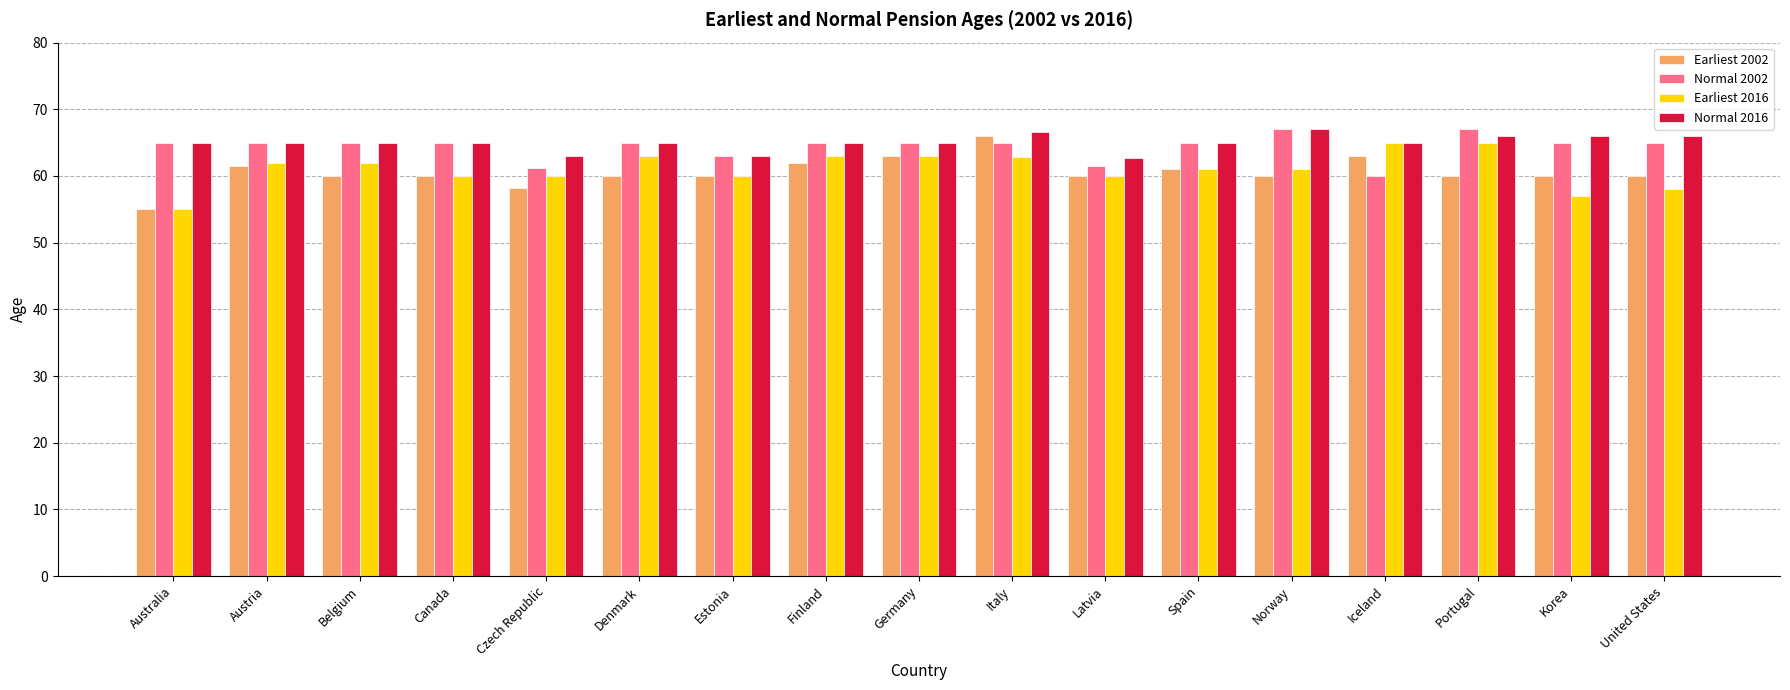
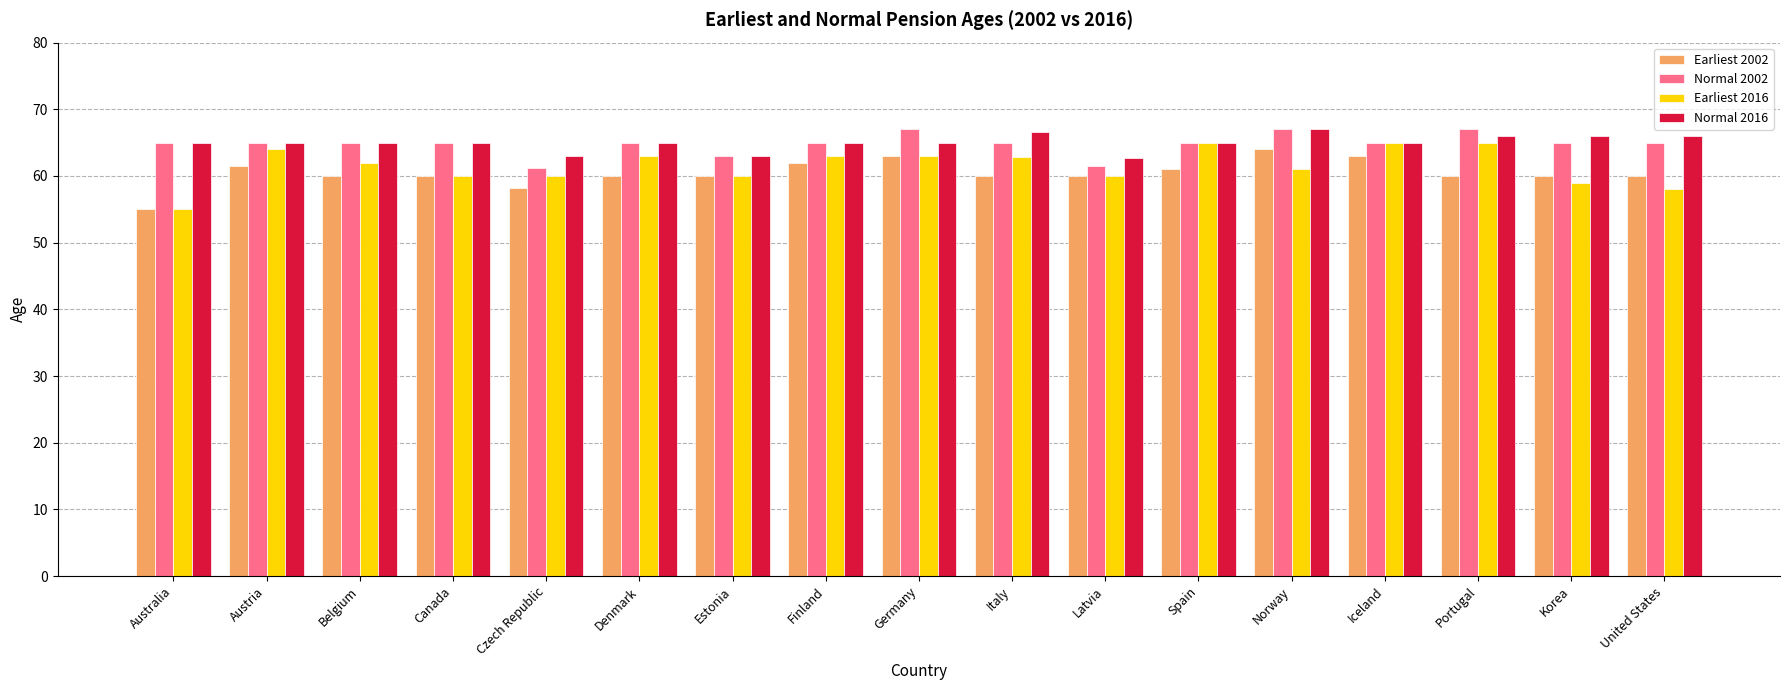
  {
    "Earliest 2002": {
      "Australia": 55,
      "Austria": 62,
      "Belgium": 60,
      "Canada": 60,
      "Czech Republic": 58,
      "Denmark": 60,
      "Estonia": 60,
      "Finland": 62,
      "Germany": 63,
-     "Italy": 66,
+     "Italy": 60,
      "Latvia": 60,
      "Spain": 61,
-     "Norway": 60,
+     "Norway": 64,
      "Iceland": 63,
      "Portugal": 60,
      "Korea": 60,
      "United States": 60
    },
    "Normal 2002": {
      "Australia": 65,
      "Austria": 65,
      "Belgium": 65,
      "Canada": 65,
      "Czech Republic": 61,
      "Denmark": 65,
      "Estonia": 63,
      "Finland": 65,
-     "Germany": 65,
+     "Germany": 67,
      "Italy": 65,
      "Latvia": 62,
      "Spain": 65,
      "Norway": 67,
-     "Iceland": 60,
+     "Iceland": 65,
      "Portugal": 67,
      "Korea": 65,
      "United States": 65
    },
    "Earliest 2016": {
      "Australia": 55,
-     "Austria": 62,
+     "Austria": 64,
      "Belgium": 62,
      "Canada": 60,
      "Czech Republic": 60,
      "Denmark": 63,
      "Estonia": 60,
      "Finland": 63,
      "Germany": 63,
      "Italy": 63,
      "Latvia": 60,
-     "Spain": 61,
+     "Spain": 65,
      "Norway": 61,
      "Iceland": 65,
      "Portugal": 65,
-     "Korea": 57,
+     "Korea": 59,
      "United States": 58
    },
    "Normal 2016": {
      "Australia": 65,
      "Austria": 65,
      "Belgium": 65,
      "Canada": 65,
      "Czech Republic": 63,
      "Denmark": 65,
      "Estonia": 63,
      "Finland": 65,
      "Germany": 65,
      "Italy": 67,
      "Latvia": 63,
      "Spain": 65,
      "Norway": 67,
      "Iceland": 65,
      "Portugal": 66,
      "Korea": 66,
      "United States": 66
    }
  }
